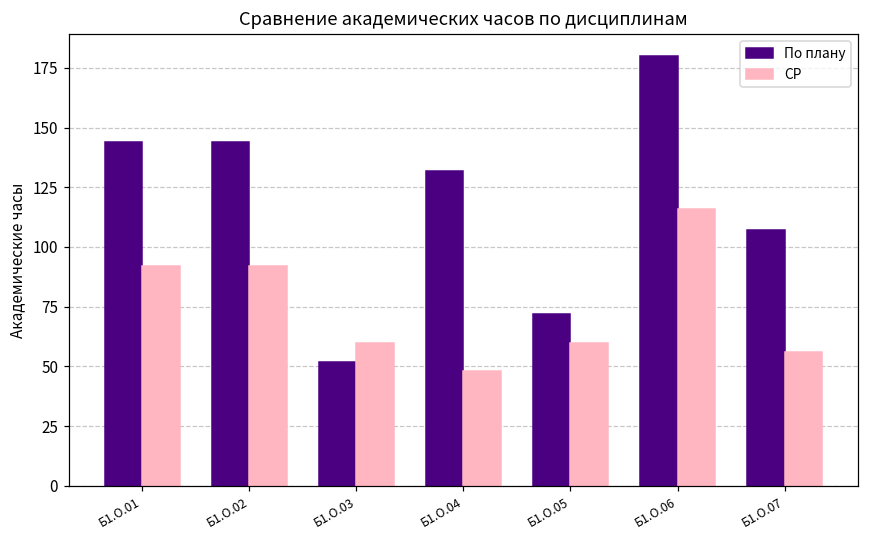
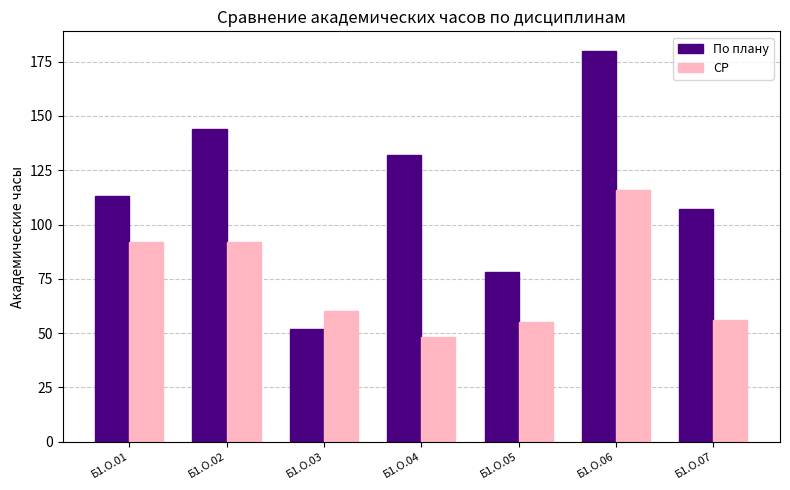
  {
    "По плану": {
-     "Б1.О.01": 144,
+     "Б1.О.01": 113,
      "Б1.О.02": 144,
      "Б1.О.03": 52,
      "Б1.О.04": 132,
-     "Б1.О.05": 72,
+     "Б1.О.05": 78,
      "Б1.О.06": 180,
      "Б1.О.07": 107
    },
    "СР": {
      "Б1.О.01": 92,
      "Б1.О.02": 92,
      "Б1.О.03": 60,
      "Б1.О.04": 48,
-     "Б1.О.05": 60,
+     "Б1.О.05": 55,
      "Б1.О.06": 116,
      "Б1.О.07": 56
    }
  }
